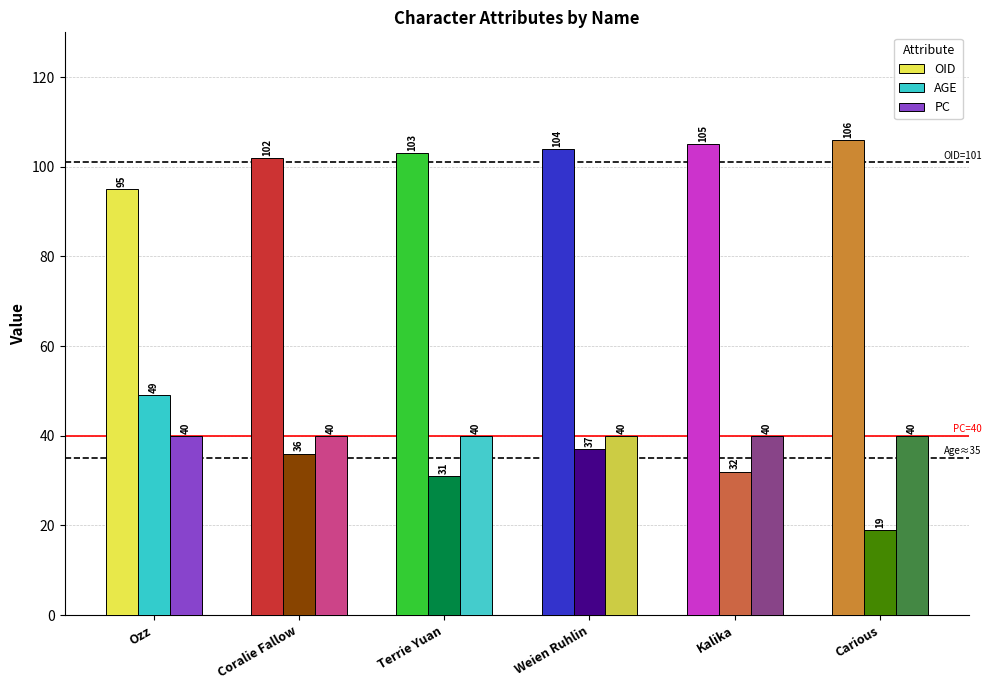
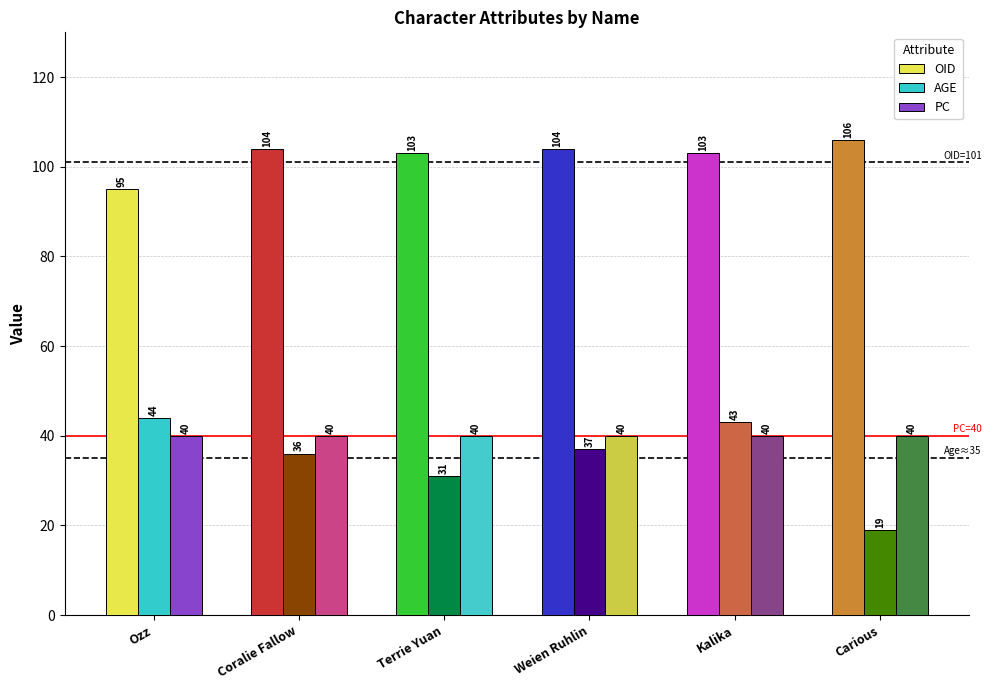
  {
    "OID": {
      "Ozz": 95,
-     "Coralie Fallow": 102,
+     "Coralie Fallow": 104,
      "Terrie Yuan": 103,
      "Weien Ruhlin": 104,
-     "Kalika": 105,
+     "Kalika": 103,
      "Carious": 106
    },
    "AGE": {
-     "Ozz": 49,
+     "Ozz": 44,
      "Coralie Fallow": 36,
      "Terrie Yuan": 31,
      "Weien Ruhlin": 37,
-     "Kalika": 32,
+     "Kalika": 43,
      "Carious": 19
    },
    "PC": {
      "Ozz": 40,
      "Coralie Fallow": 40,
      "Terrie Yuan": 40,
      "Weien Ruhlin": 40,
      "Kalika": 40,
      "Carious": 40
    }
  }
